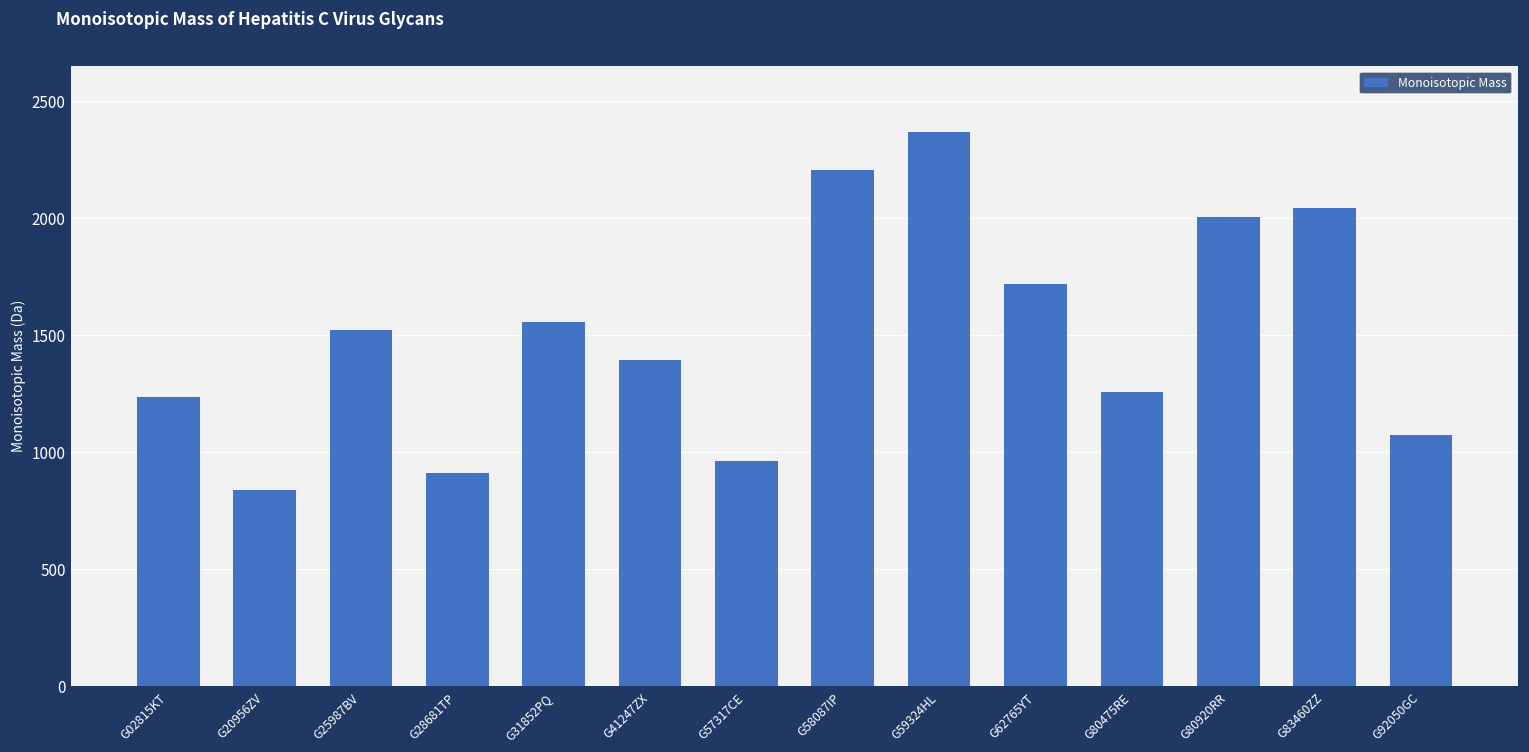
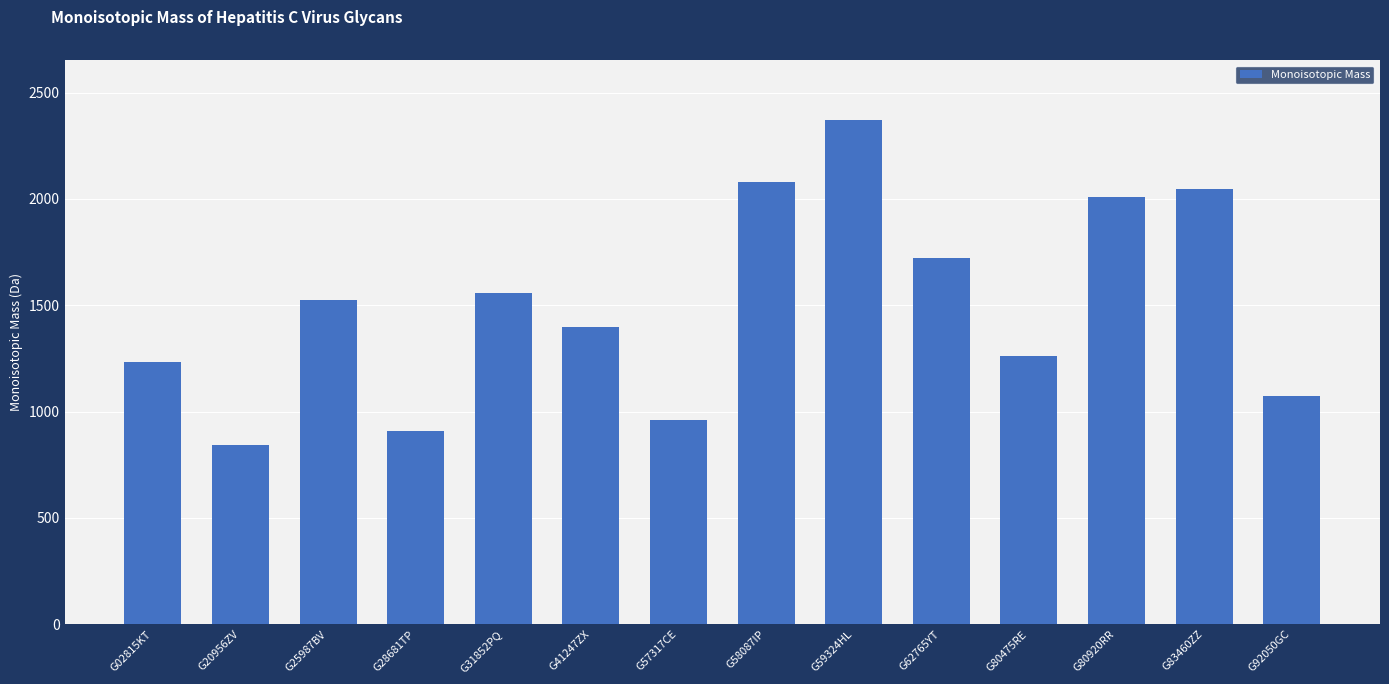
  {
    "G02815KT": 1230,
    "G20956ZV": 840,
    "G25987BV": 1520,
    "G28681TP": 910,
    "G31852PQ": 1560,
    "G41247ZX": 1400,
    "G57317CE": 960,
-   "G58087IP": 2210,
+   "G58087IP": 2080,
    "G59324HL": 2370,
    "G62765YT": 1720,
    "G80475RE": 1260,
    "G80920RR": 2010,
    "G83460ZZ": 2040,
    "G92050GC": 1070
  }
